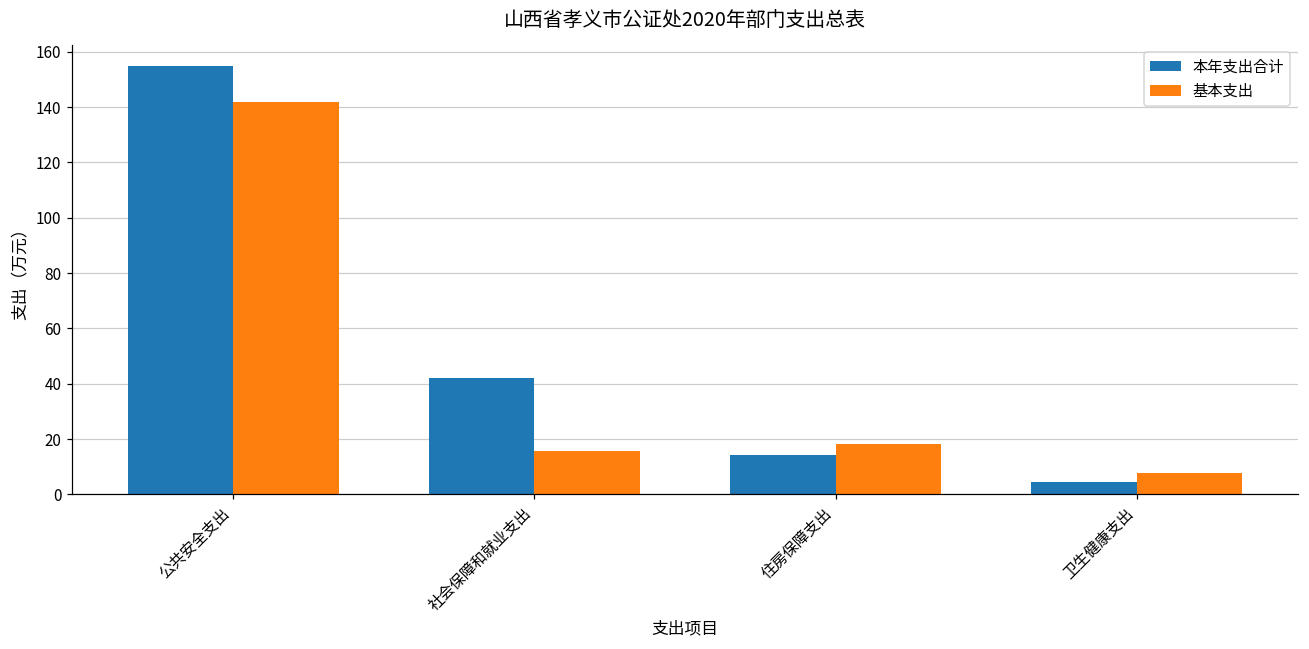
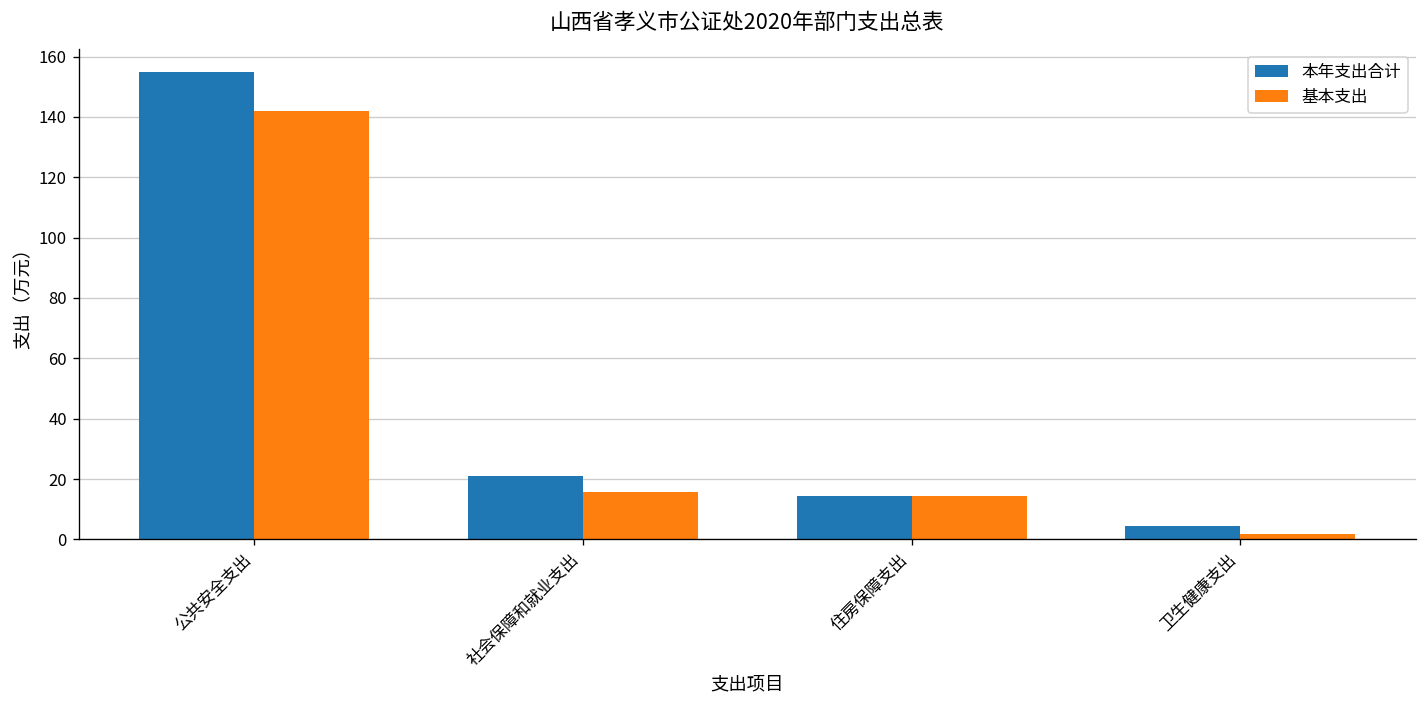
  {
    "本年支出合计": {
      "公共安全支出": 155,
-     "社会保障和就业支出": 42,
+     "社会保障和就业支出": 21,
      "住房保障支出": 14,
      "卫生健康支出": 4
    },
    "基本支出": {
      "公共安全支出": 142,
      "社会保障和就业支出": 16,
-     "住房保障支出": 18,
-     "卫生健康支出": 8
+     "住房保障支出": 14,
+     "卫生健康支出": 2
    }
  }
